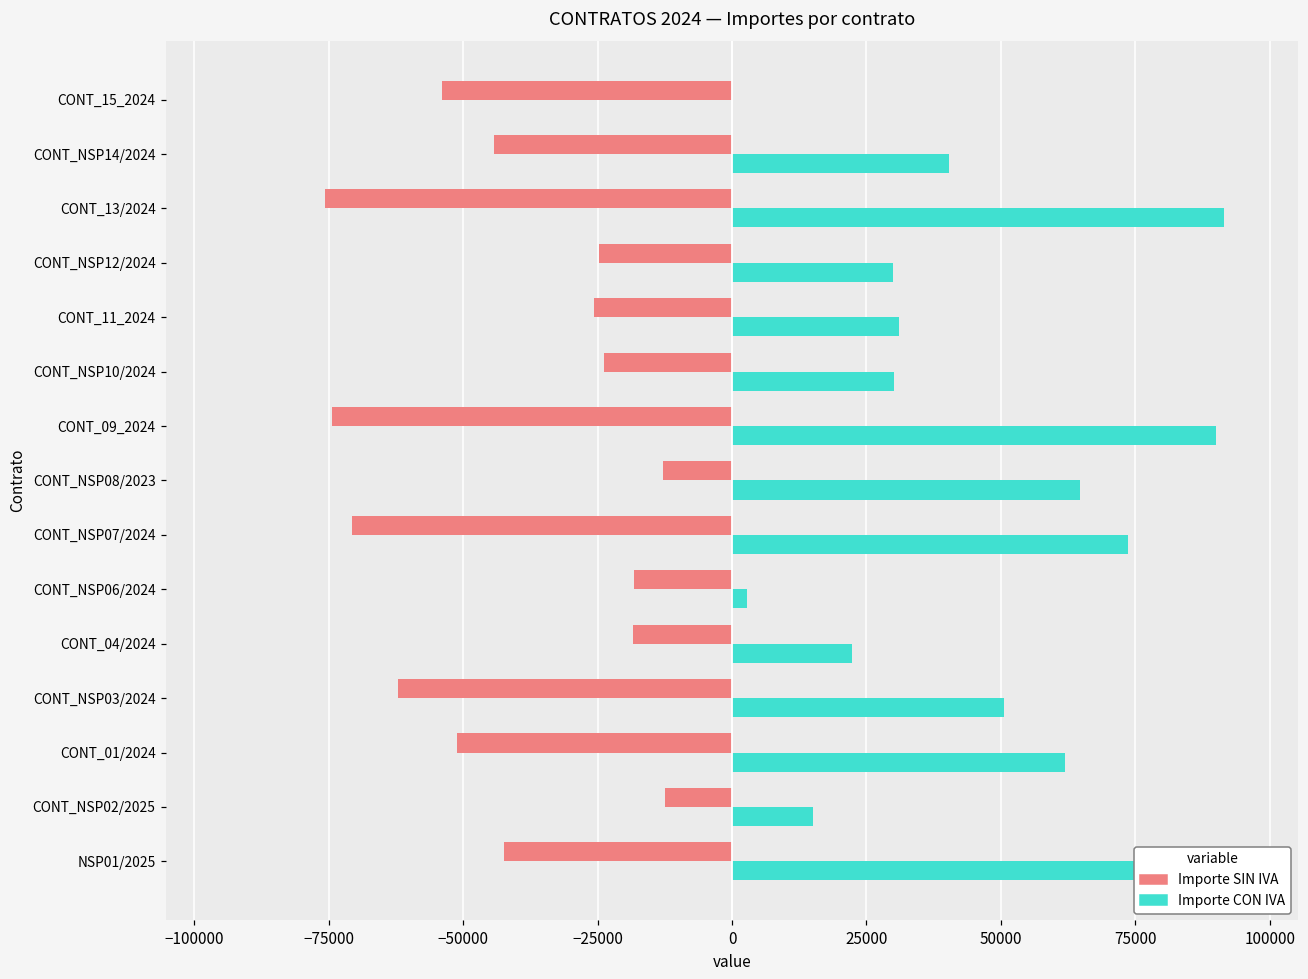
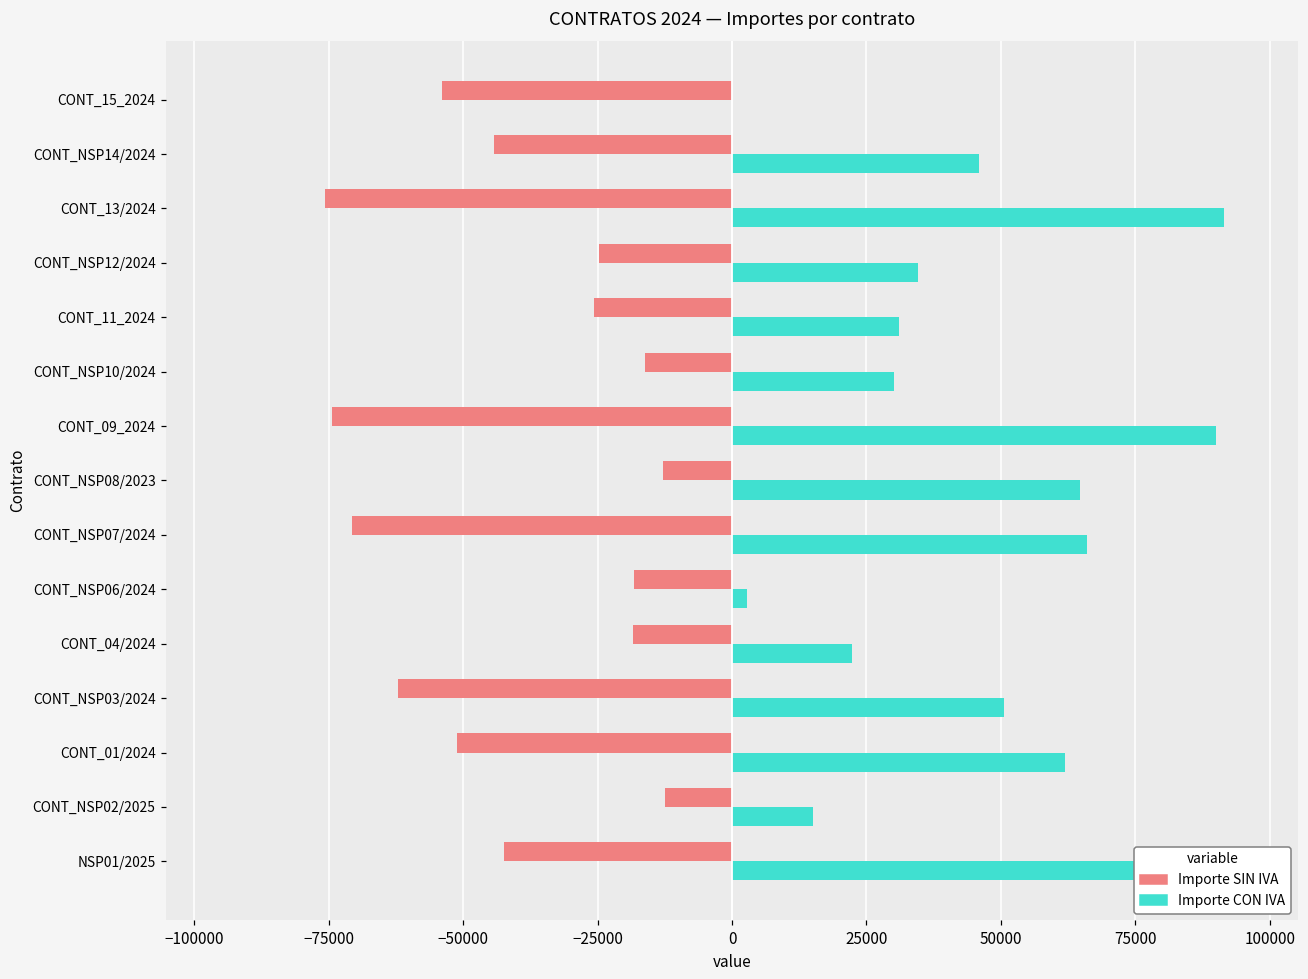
  {
    "Importe SIN IVA": {
      "CONT_15_2024": -54000,
      "CONT_NSP14/2024": -44000,
      "CONT_13/2024": -76000,
      "CONT_NSP12/2024": -25000,
      "CONT_11_2024": -26000,
-     "CONT_NSP10/2024": -24000,
+     "CONT_NSP10/2024": -16000,
      "CONT_09_2024": -74000,
      "CONT_NSP08/2023": -13000,
      "CONT_NSP07/2024": -71000,
      "CONT_NSP06/2024": -18000,
      "CONT_04/2024": -19000,
      "CONT_NSP03/2024": -62000,
      "CONT_01/2024": -51000,
      "CONT_NSP02/2025": -12000,
      "NSP01/2025": -42000
    },
    "Importe CON IVA": {
      "CONT_15_2024": 0,
-     "CONT_NSP14/2024": 40000,
+     "CONT_NSP14/2024": 46000,
      "CONT_13/2024": 92000,
-     "CONT_NSP12/2024": 30000,
+     "CONT_NSP12/2024": 35000,
      "CONT_11_2024": 31000,
      "CONT_NSP10/2024": 30000,
      "CONT_09_2024": 90000,
      "CONT_NSP08/2023": 65000,
-     "CONT_NSP07/2024": 74000,
+     "CONT_NSP07/2024": 66000,
      "CONT_NSP06/2024": 3000,
      "CONT_04/2024": 22000,
      "CONT_NSP03/2024": 51000,
      "CONT_01/2024": 62000,
      "CONT_NSP02/2025": 15000
    }
  }
